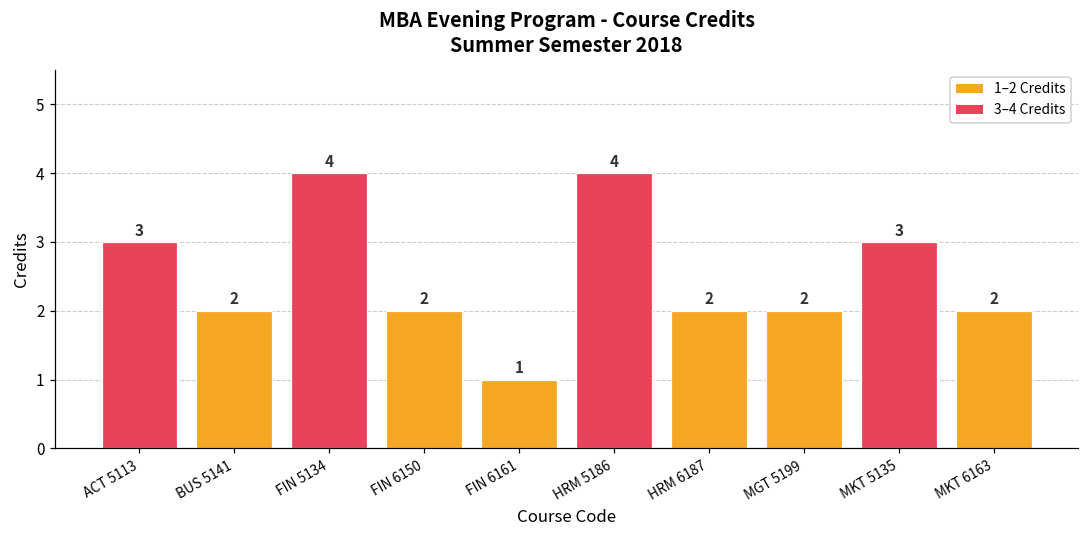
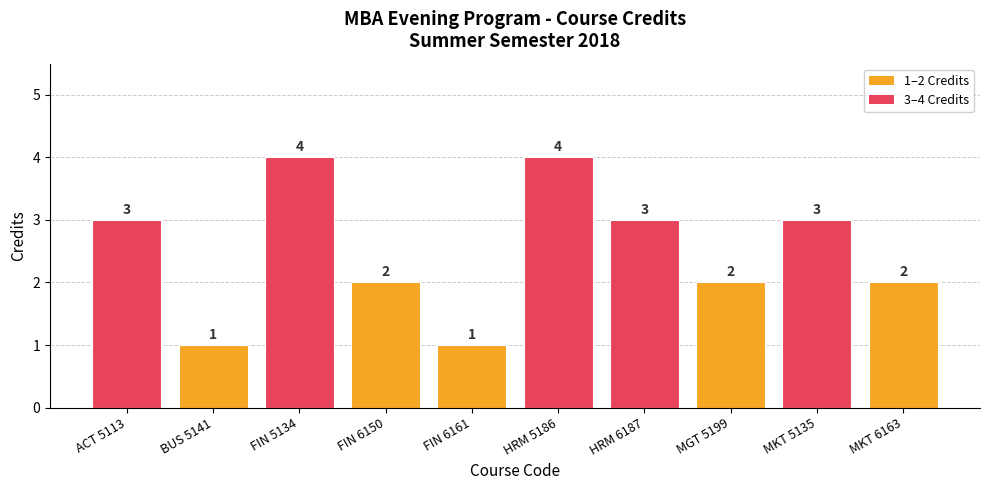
  {
    "ACT 5113": 3,
-   "BUS 5141": 2,
+   "BUS 5141": 1,
    "FIN 5134": 4,
    "FIN 6150": 2,
    "FIN 6161": 1,
    "HRM 5186": 4,
-   "HRM 6187": 2,
+   "HRM 6187": 3,
    "MGT 5199": 2,
    "MKT 5135": 3,
    "MKT 6163": 2
  }
